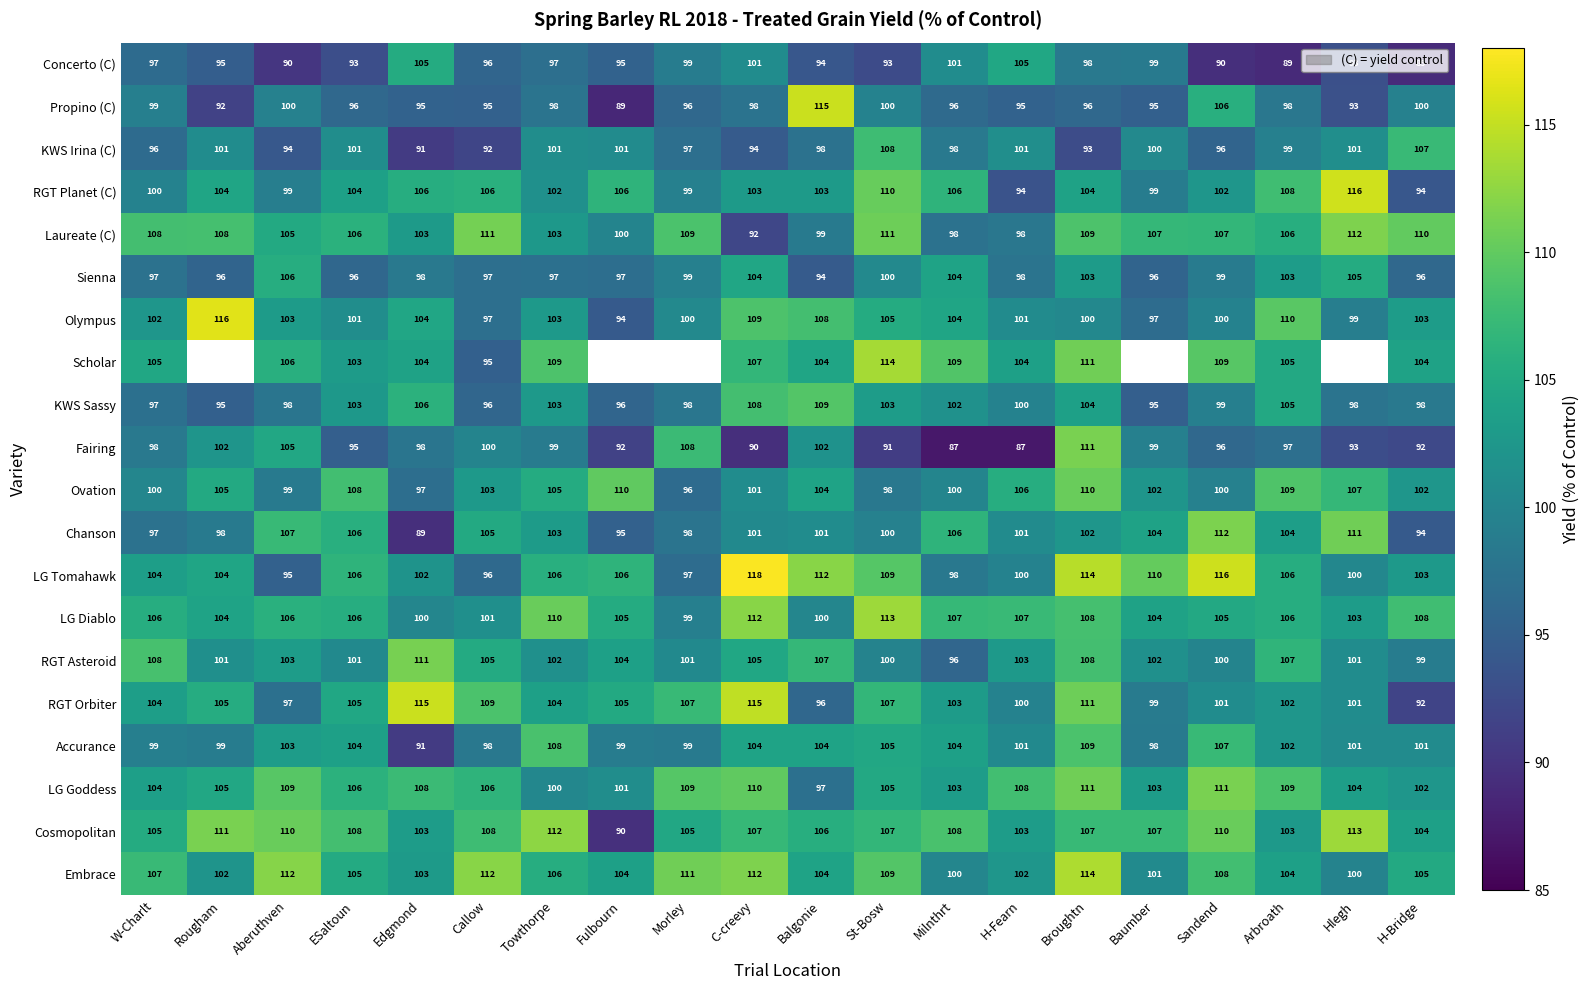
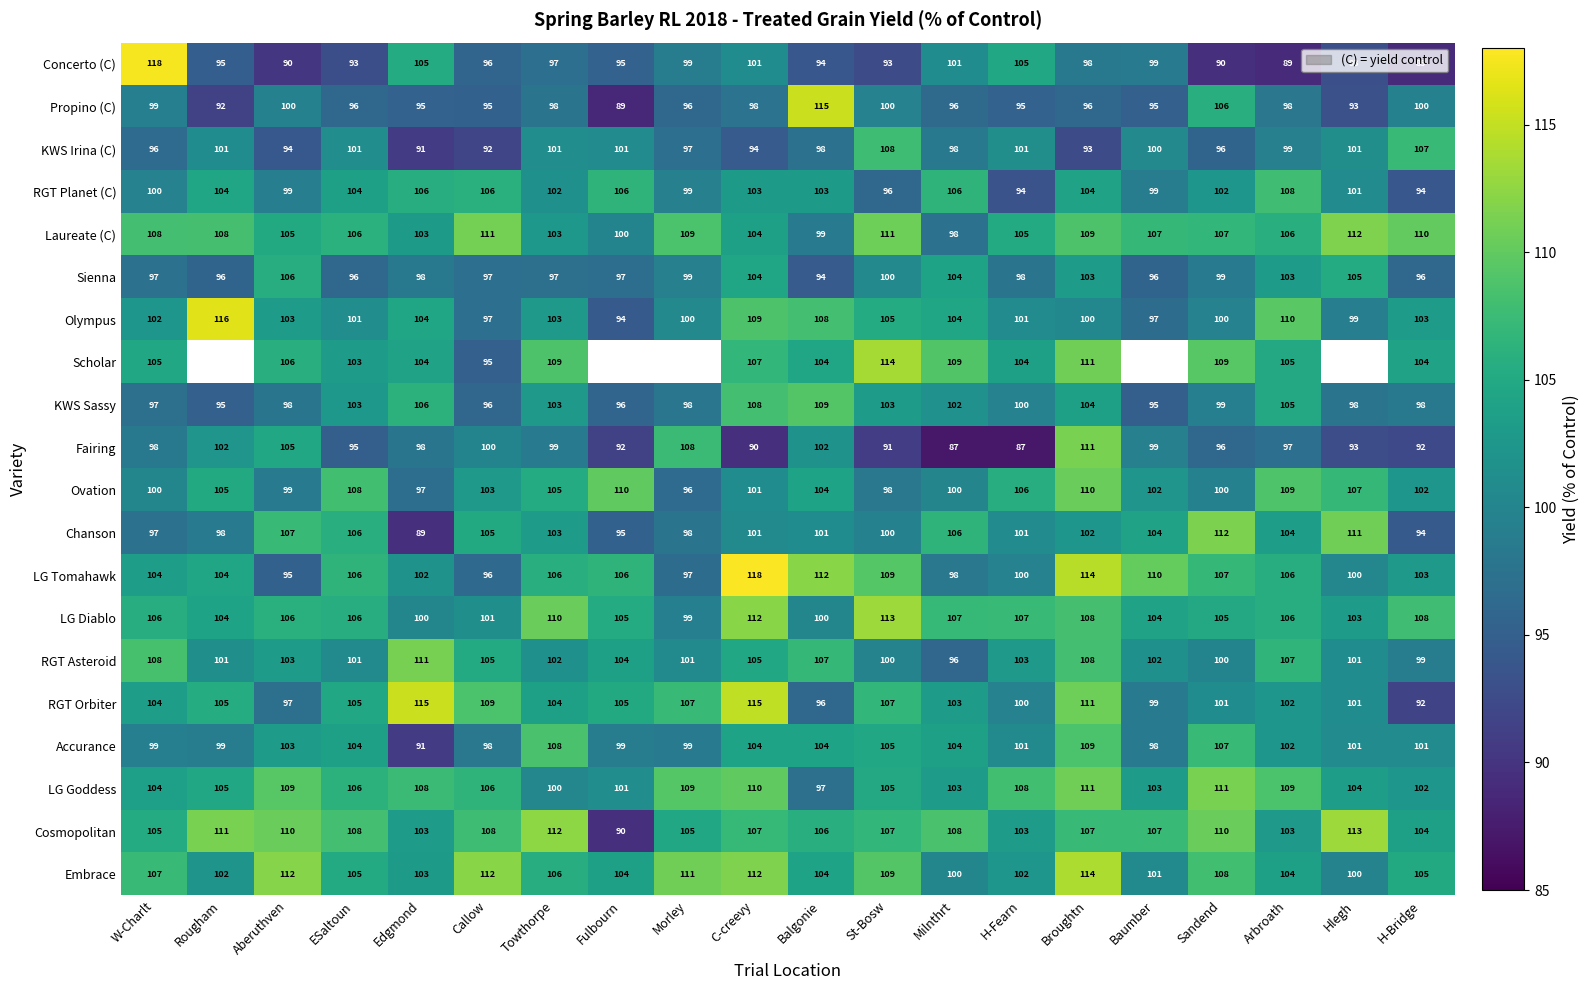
  {
    "Concerto (C)": {
-     "W-Charlt": 97,
+     "W-Charlt": 118,
      "Rougham": 95,
      "Aberuthven": 90,
      "ESaltoun": 93,
      "Edgmond": 105,
      "Callow": 96,
      "Towthorpe": 97,
      "Fulbourn": 95,
      "Morley": 99,
      "C-creevy": 101,
      "Balgonie": 94,
      "St-Bosw": 93,
      "Milnthrt": 101,
      "H-Fearn": 105,
      "Broughtn": 98,
      "Baumber": 99,
      "Sandend": 90,
      "Arbroath": 89
    },
    "RGT Planet (C)": {
      "W-Charlt": 100,
      "Rougham": 104,
      "Aberuthven": 99,
      "ESaltoun": 104,
      "Edgmond": 106,
      "Callow": 106,
      "Towthorpe": 102,
      "Fulbourn": 106,
      "Morley": 99,
      "C-creevy": 103,
      "Balgonie": 103,
-     "St-Bosw": 110,
+     "St-Bosw": 96,
      "Milnthrt": 106,
      "H-Fearn": 94,
      "Broughtn": 104,
      "Baumber": 99,
      "Sandend": 102,
      "Arbroath": 108,
-     "Hlegh": 116,
+     "Hlegh": 101,
      "H-Bridge": 94
    },
    "Laureate (C)": {
      "W-Charlt": 108,
      "Rougham": 108,
      "Aberuthven": 105,
      "ESaltoun": 106,
      "Edgmond": 103,
      "Callow": 111,
      "Towthorpe": 103,
      "Fulbourn": 100,
      "Morley": 109,
-     "C-creevy": 92,
+     "C-creevy": 104,
      "Balgonie": 99,
      "St-Bosw": 111,
      "Milnthrt": 98,
-     "H-Fearn": 98,
+     "H-Fearn": 105,
      "Broughtn": 109,
      "Baumber": 107,
      "Sandend": 107,
      "Arbroath": 106,
      "Hlegh": 112,
      "H-Bridge": 110
    },
    "LG Tomahawk": {
      "W-Charlt": 104,
      "Rougham": 104,
      "Aberuthven": 95,
      "ESaltoun": 106,
      "Edgmond": 102,
      "Callow": 96,
      "Towthorpe": 106,
      "Fulbourn": 106,
      "Morley": 97,
      "C-creevy": 118,
      "Balgonie": 112,
      "St-Bosw": 109,
      "Milnthrt": 98,
      "H-Fearn": 100,
      "Broughtn": 114,
      "Baumber": 110,
-     "Sandend": 116,
+     "Sandend": 107,
      "Arbroath": 106,
      "Hlegh": 100,
      "H-Bridge": 103
    }
  }
